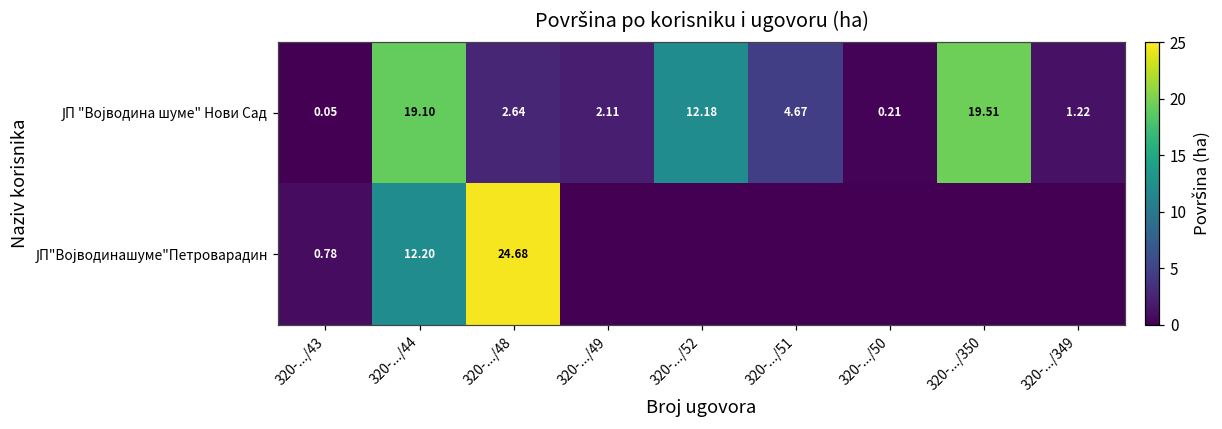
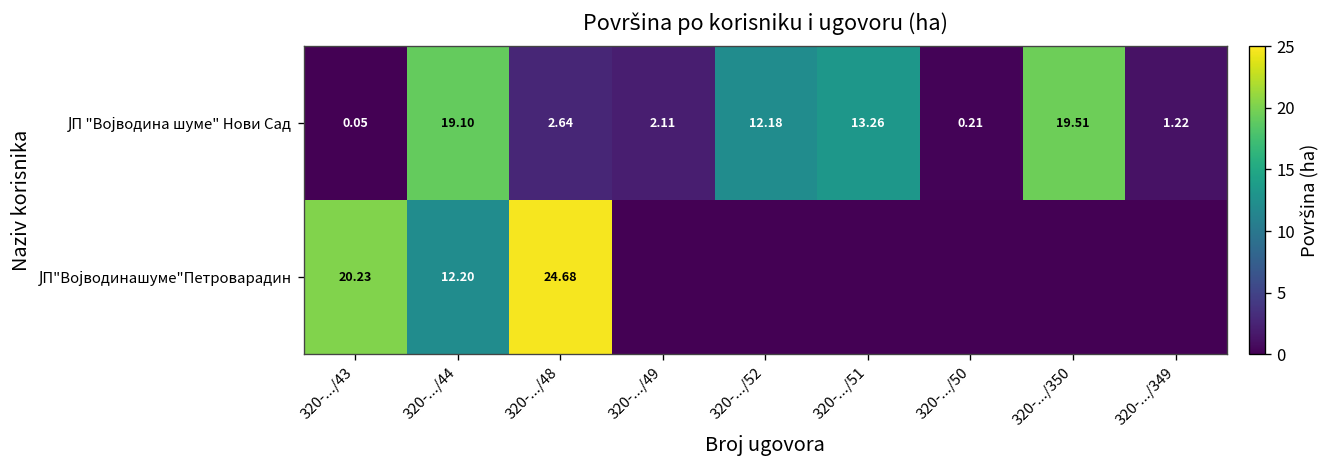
  {
    "ЈП \"Војводина шуме\" Нови Сад": {
      "320-.../43": 0.05,
      "320-.../44": 19.10,
      "320-.../48": 2.64,
      "320-.../49": 2.11,
      "320-.../52": 12.18,
-     "320-.../51": 4.67,
+     "320-.../51": 13.26,
      "320-.../50": 0.21,
      "320-.../350": 19.51,
      "320-.../349": 1.22
    },
    "ЈП\"Војводинашуме\"Петроварадин": {
-     "320-.../43": 0.78,
+     "320-.../43": 20.23,
      "320-.../44": 12.20,
      "320-.../48": 24.68
    }
  }
